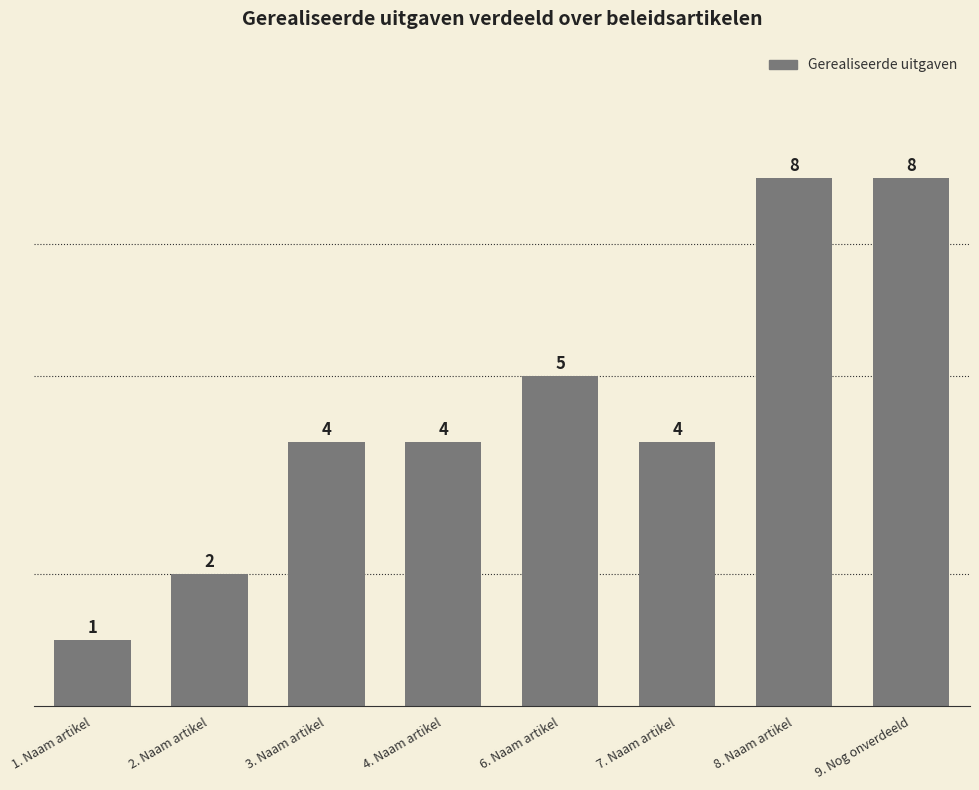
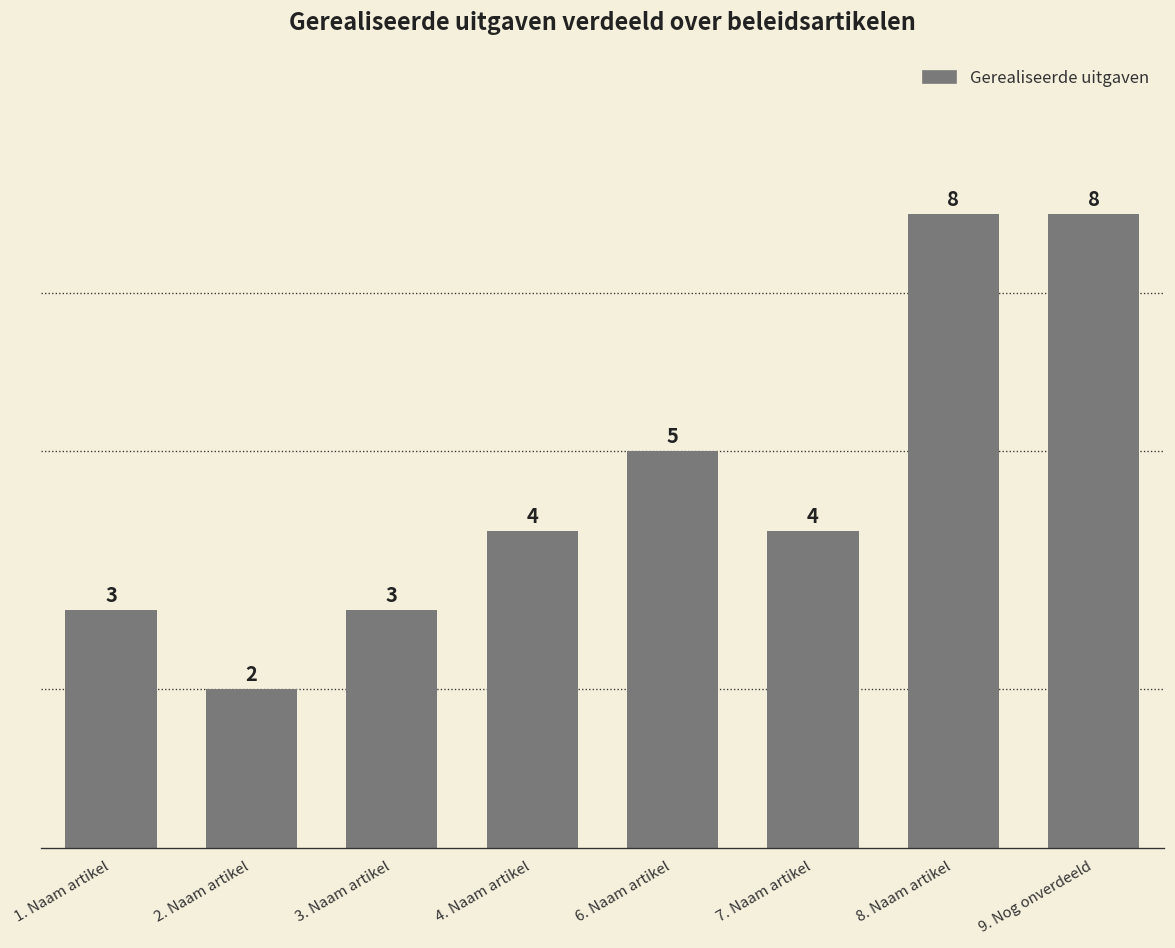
  {
-   "1. Naam artikel": 1,
+   "1. Naam artikel": 3,
    "2. Naam artikel": 2,
-   "3. Naam artikel": 4,
+   "3. Naam artikel": 3,
    "4. Naam artikel": 4,
    "6. Naam artikel": 5,
    "7. Naam artikel": 4,
    "8. Naam artikel": 8,
    "9. Nog onverdeeld": 8
  }
